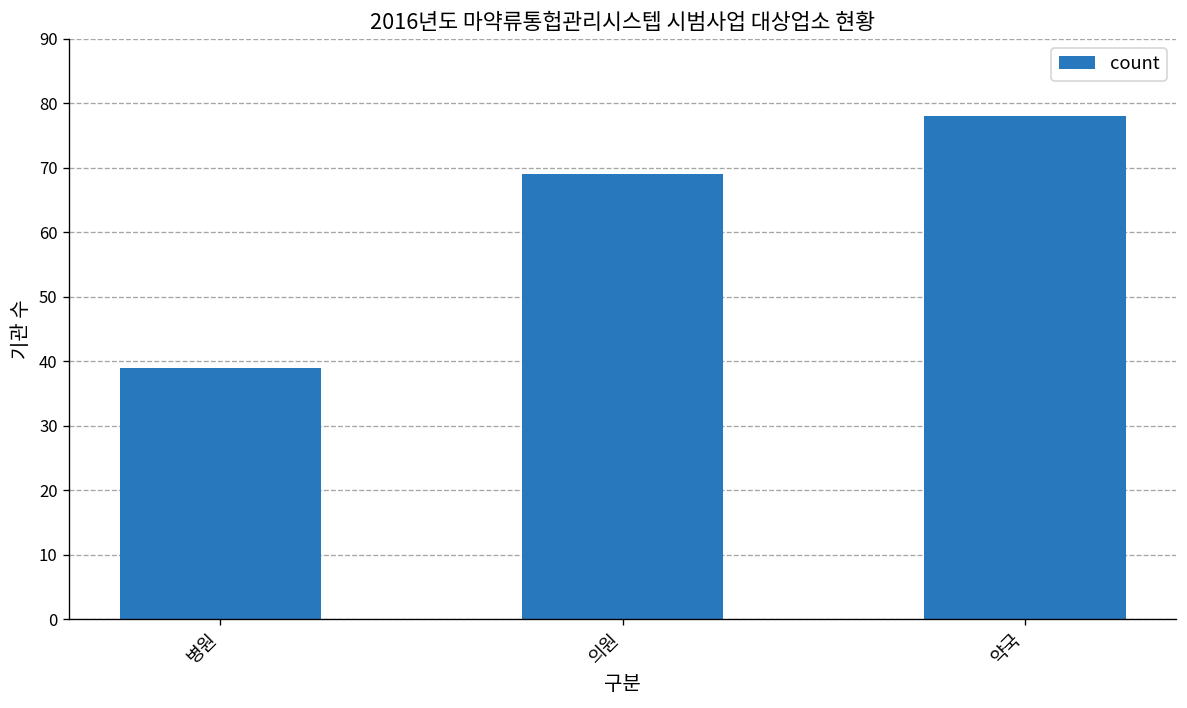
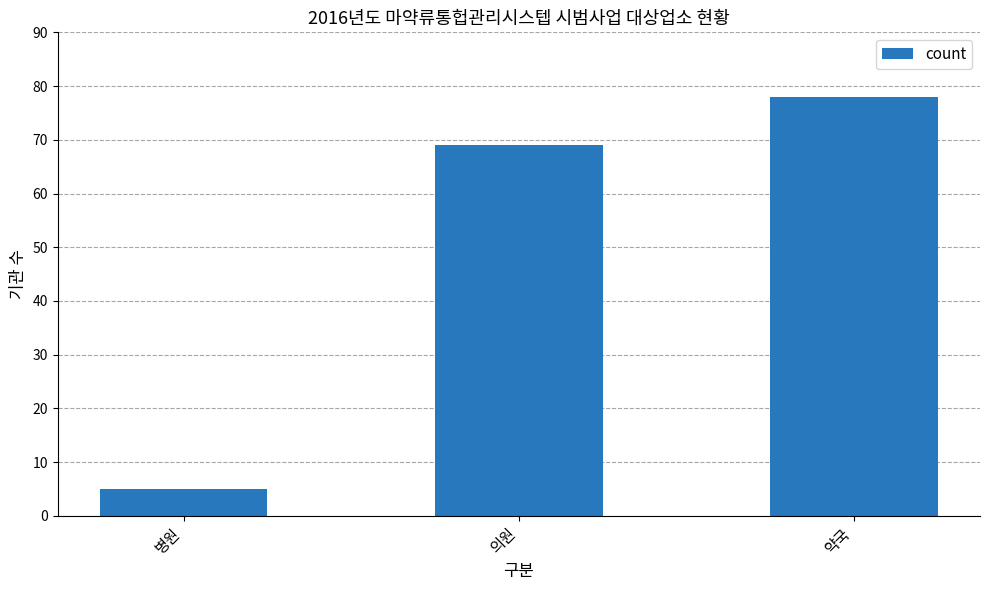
  {
-   "병원": 39,
+   "병원": 5,
    "의원": 69,
    "약국": 78
  }
